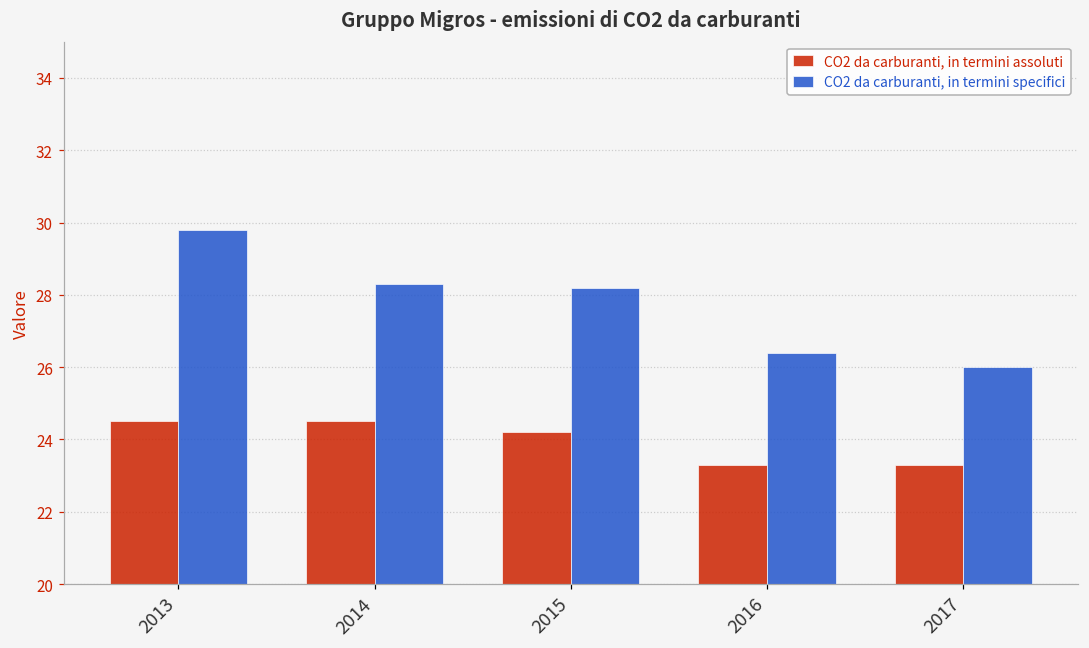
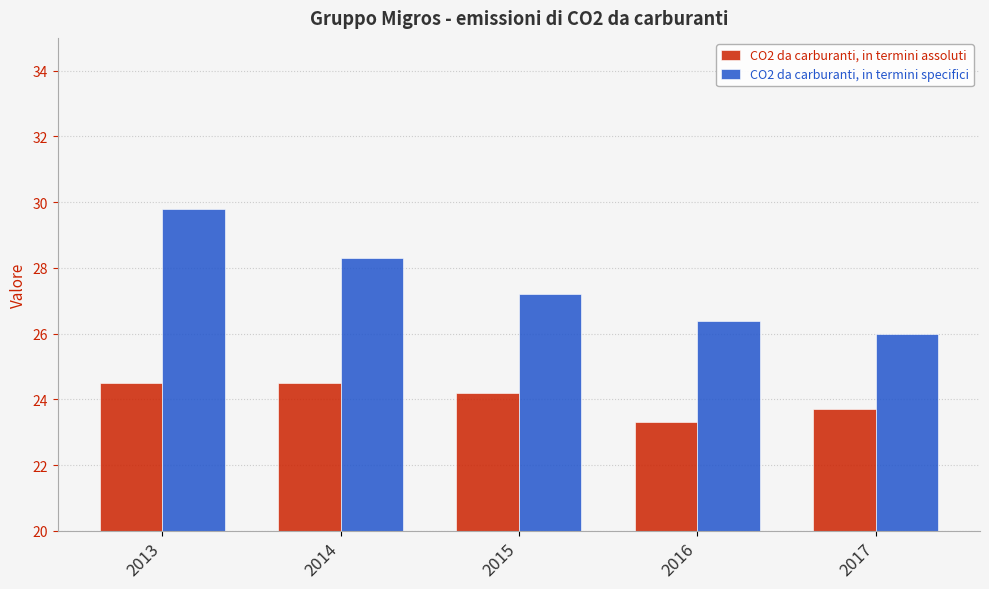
  {
    "CO2 da carburanti, in termini assoluti": {
      "2013": 24.5,
      "2014": 24.5,
      "2015": 24.2,
      "2016": 23.3,
-     "2017": 23.3
+     "2017": 23.7
    },
    "CO2 da carburanti, in termini specifici": {
      "2013": 29.8,
      "2014": 28.3,
-     "2015": 28.2,
+     "2015": 27.2,
      "2016": 26.4,
      "2017": 26.0
    }
  }
